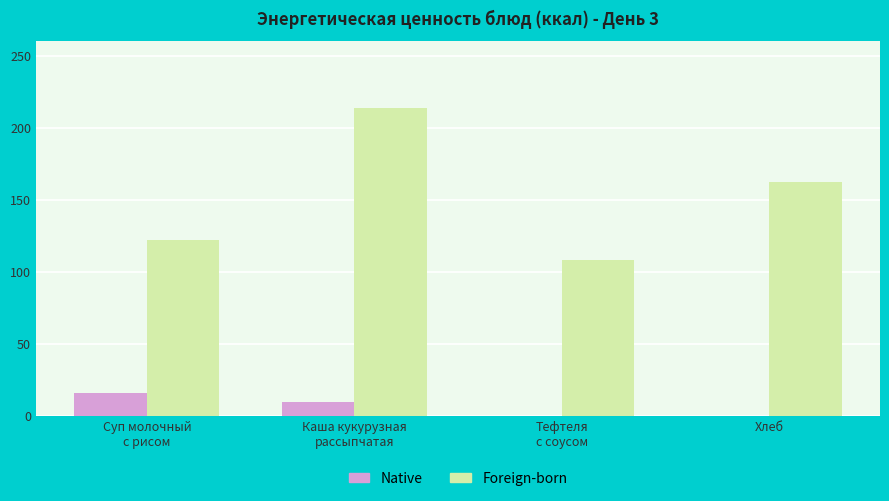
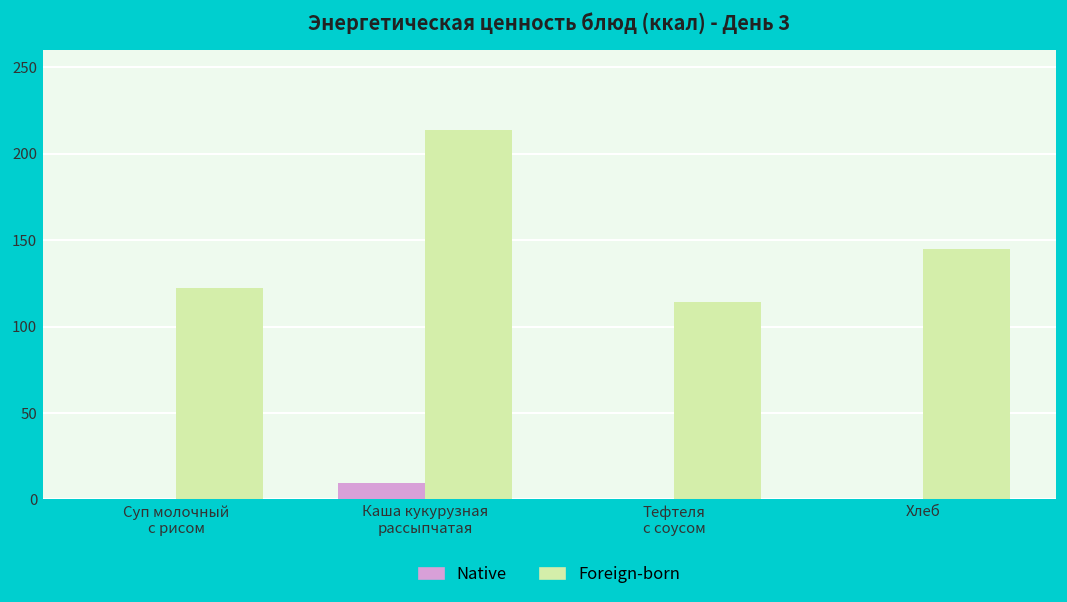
  {
    "Native": {
-     "Суп молочный с рисом": 16,
+     "Суп молочный с рисом": 0,
      "Каша кукурузная рассыпчатая": 10,
      "Тефтеля с соусом": 0,
      "Хлеб": 0
    },
    "Foreign-born": {
      "Суп молочный с рисом": 122,
      "Каша кукурузная рассыпчатая": 214,
-     "Тефтеля с соусом": 108,
-     "Хлеб": 162
+     "Тефтеля с соусом": 114,
+     "Хлеб": 145
    }
  }
